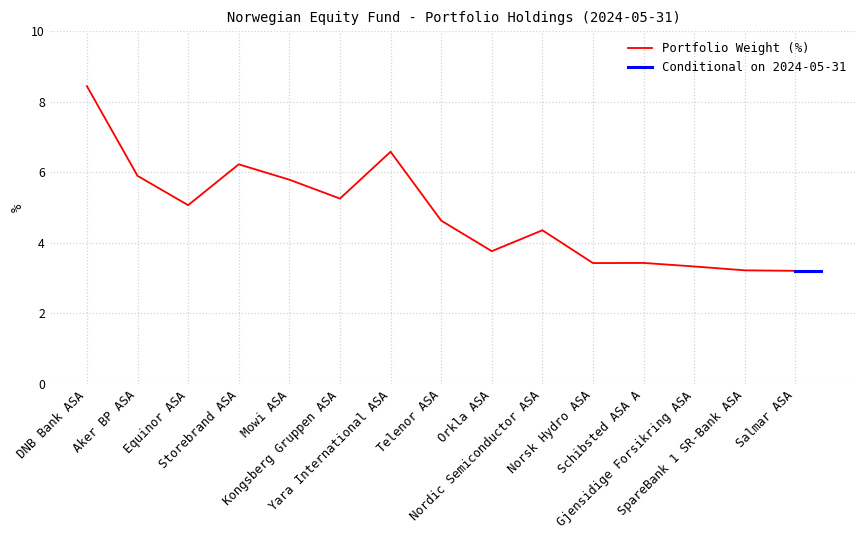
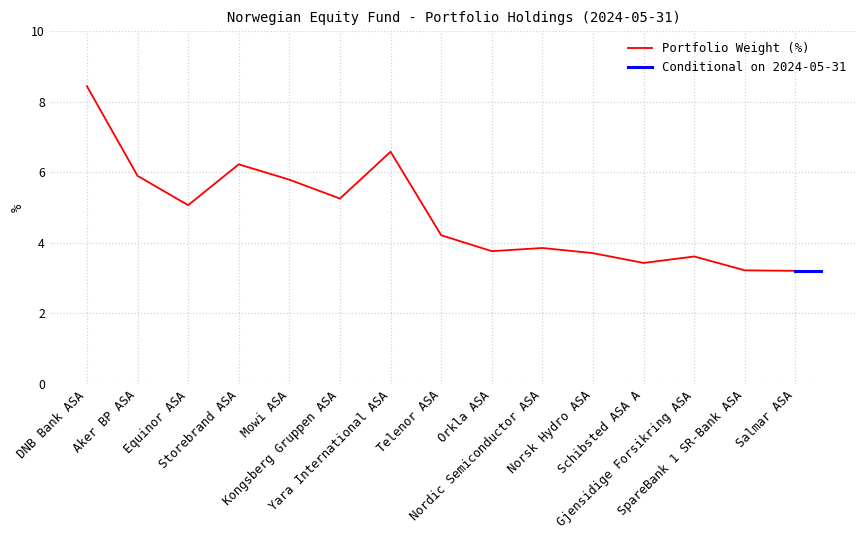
  {
    "Portfolio Weight (%)": {
      "DNB Bank ASA": 8.4,
      "Aker BP ASA": 5.9,
      "Equinor ASA": 5.1,
      "Storebrand ASA": 6.2,
      "Mowi ASA": 5.8,
      "Kongsberg Gruppen ASA": 5.3,
      "Yara International ASA": 6.6,
-     "Telenor ASA": 4.6,
+     "Telenor ASA": 4.2,
      "Orkla ASA": 3.8,
-     "Nordic Semiconductor ASA": 4.4,
-     "Norsk Hydro ASA": 3.4,
+     "Nordic Semiconductor ASA": 3.8,
+     "Norsk Hydro ASA": 3.7,
      "Schibsted ASA A": 3.4,
-     "Gjensidige Forsikring ASA": 3.3,
+     "Gjensidige Forsikring ASA": 3.6,
      "SpareBank 1 SR-Bank ASA": 3.2
    }
  }
